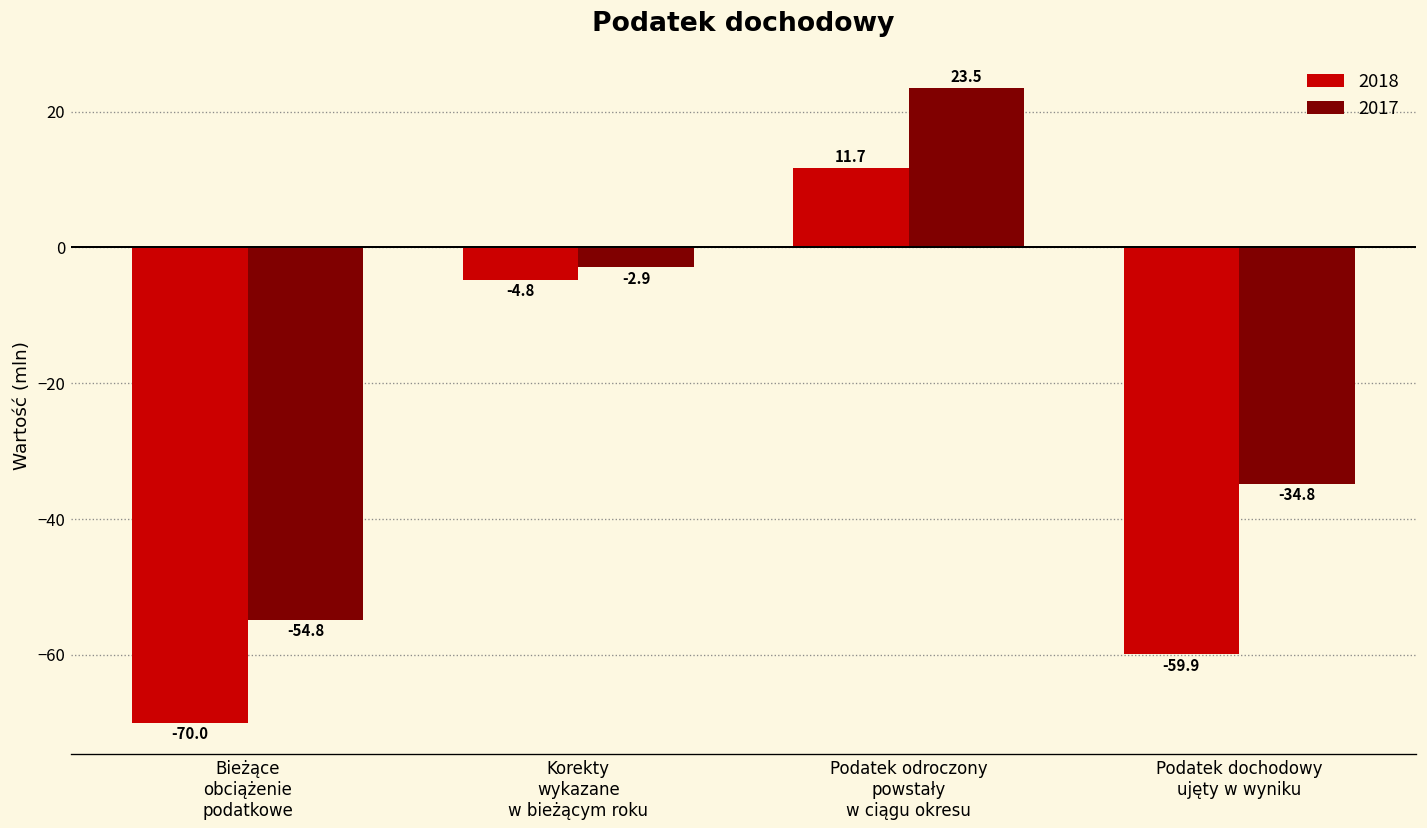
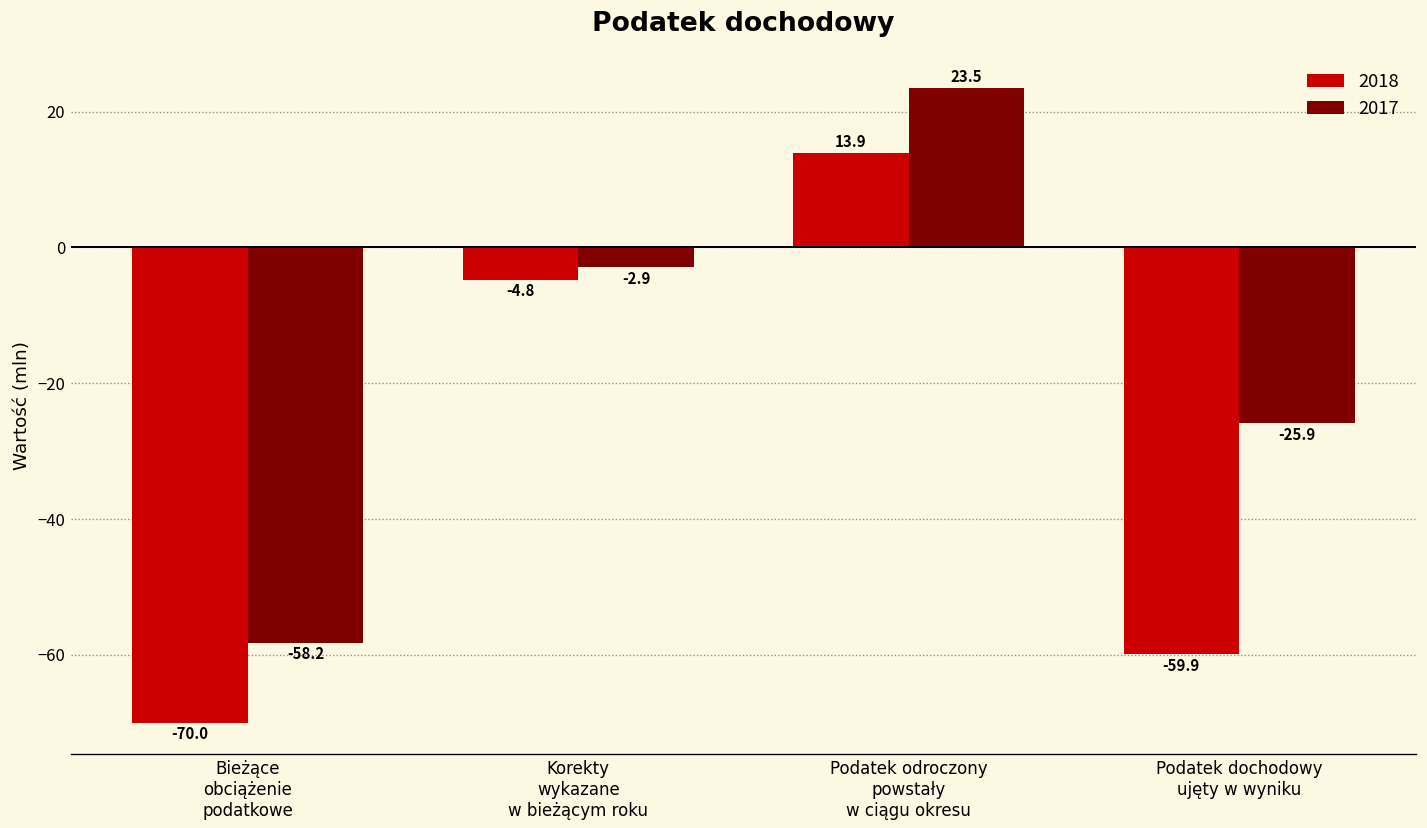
  {
    "2018": {
      "Bieżące obciążenie podatkowe": -70.0,
      "Korekty wykazane w bieżącym roku": -4.8,
-     "Podatek odroczony powstały w ciągu okresu": 11.7,
+     "Podatek odroczony powstały w ciągu okresu": 13.9,
      "Podatek dochodowy ujęty w wyniku": -59.9
    },
    "2017": {
-     "Bieżące obciążenie podatkowe": -54.8,
+     "Bieżące obciążenie podatkowe": -58.2,
      "Korekty wykazane w bieżącym roku": -2.9,
      "Podatek odroczony powstały w ciągu okresu": 23.5,
-     "Podatek dochodowy ujęty w wyniku": -34.8
+     "Podatek dochodowy ujęty w wyniku": -25.9
    }
  }
